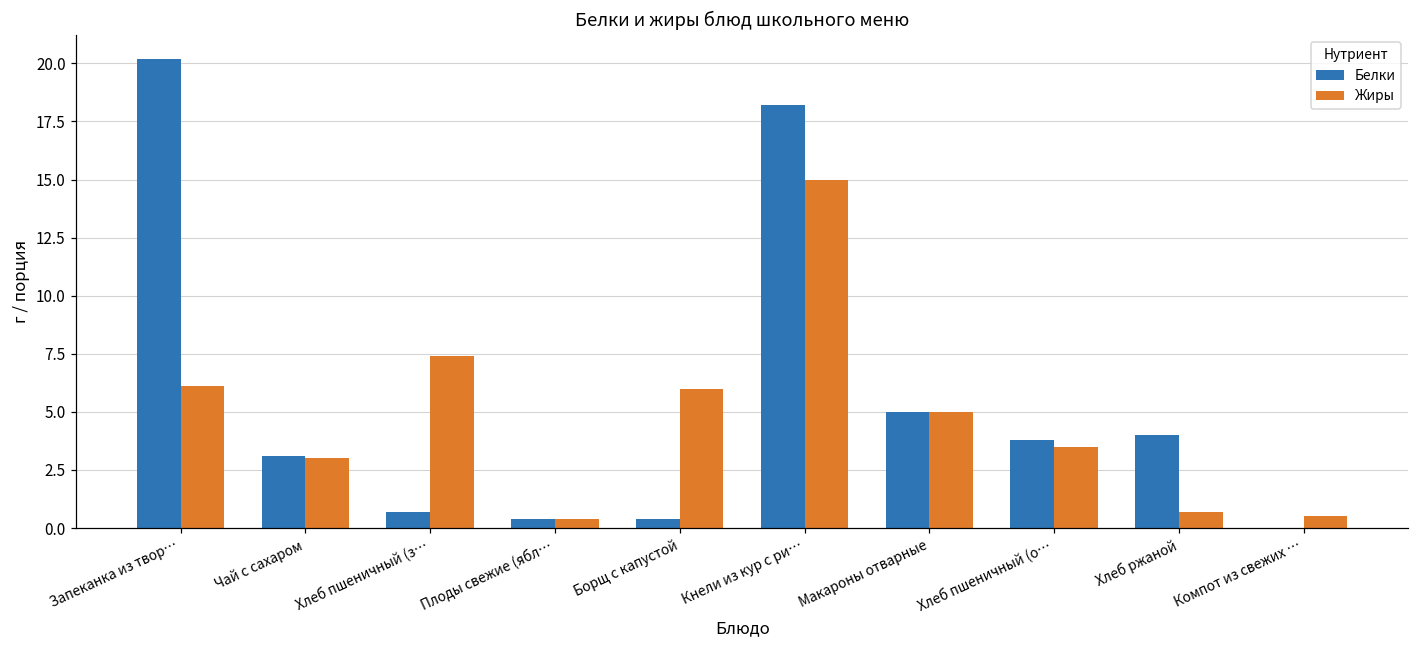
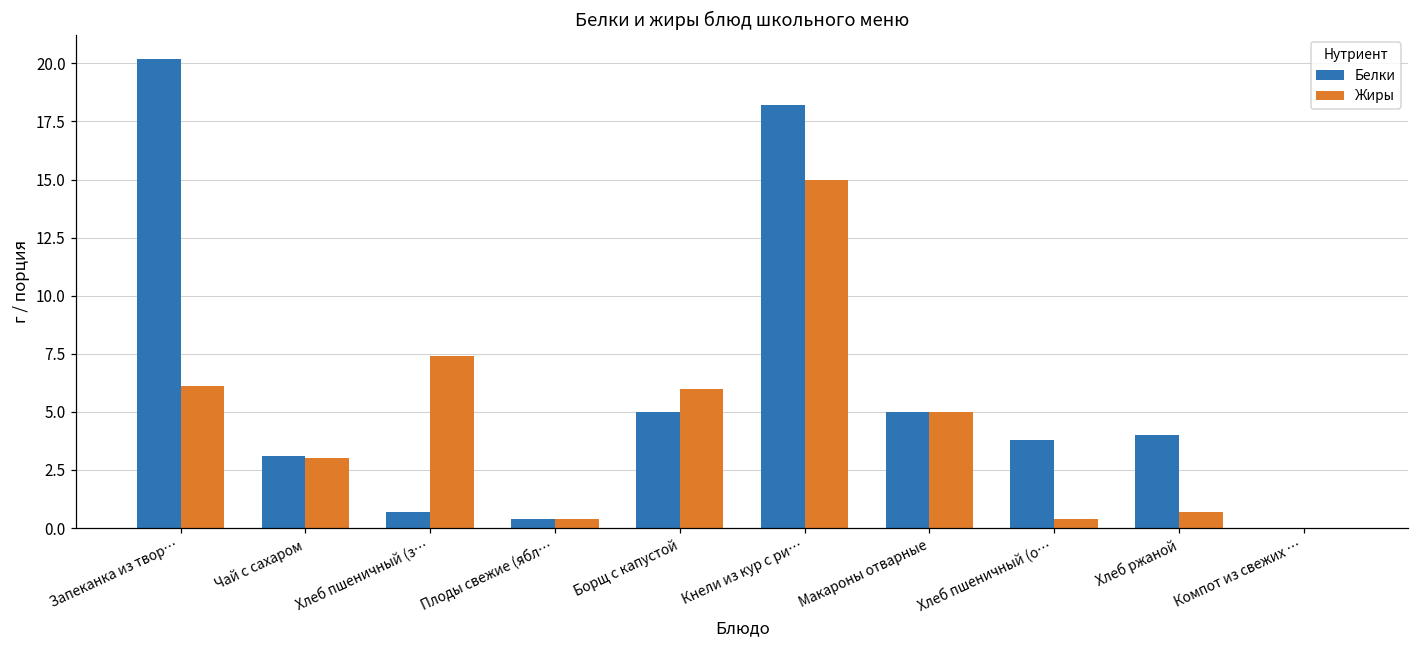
  {
    "Белки": {
      "Запеканка из твор…": 20.2,
      "Чай с сахаром": 3.1,
      "Хлеб пшеничный (з…": 0.7,
      "Плоды свежие (ябл…": 0.4,
-     "Борщ с капустой": 0.4,
+     "Борщ с капустой": 5.0,
      "Кнели из кур с ри…": 18.2,
      "Макароны отварные": 5.0,
      "Хлеб пшеничный (о…": 3.8,
      "Хлеб ржаной": 4.0,
      "Компот из свежих …": 0.0
    },
    "Жиры": {
      "Запеканка из твор…": 6.1,
      "Чай с сахаром": 3.0,
      "Хлеб пшеничный (з…": 7.4,
      "Плоды свежие (ябл…": 0.4,
      "Борщ с капустой": 6.0,
      "Кнели из кур с ри…": 15.0,
      "Макароны отварные": 5.0,
-     "Хлеб пшеничный (о…": 3.5,
+     "Хлеб пшеничный (о…": 0.4,
      "Хлеб ржаной": 0.7,
-     "Компот из свежих …": 0.5
+     "Компот из свежих …": 0.0
    }
  }
